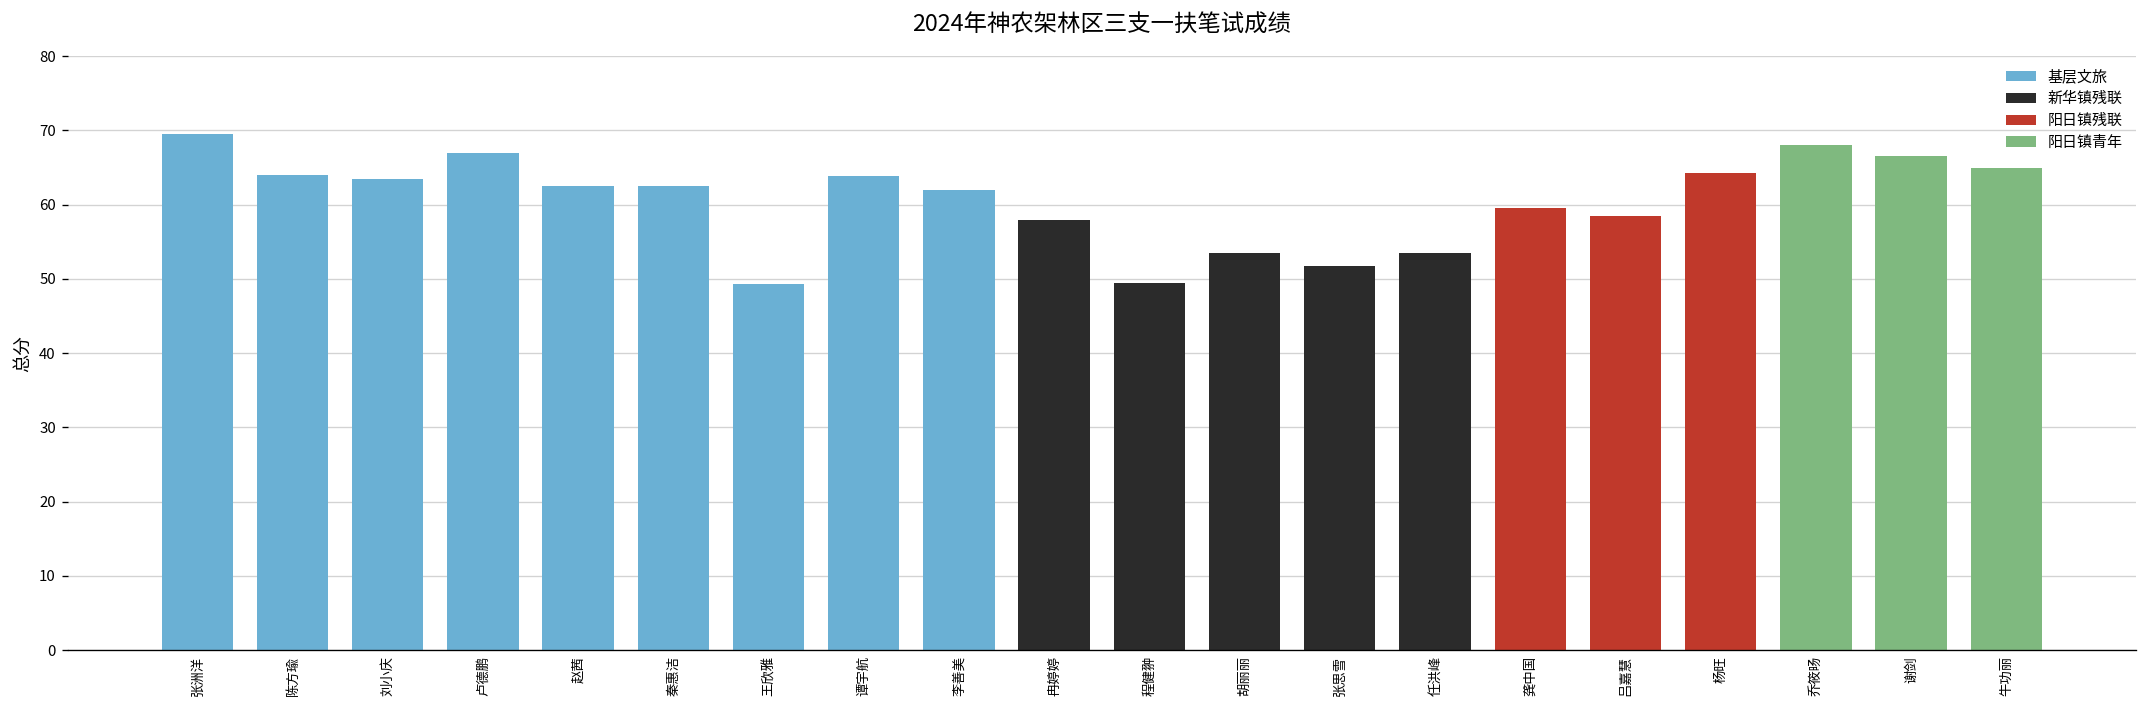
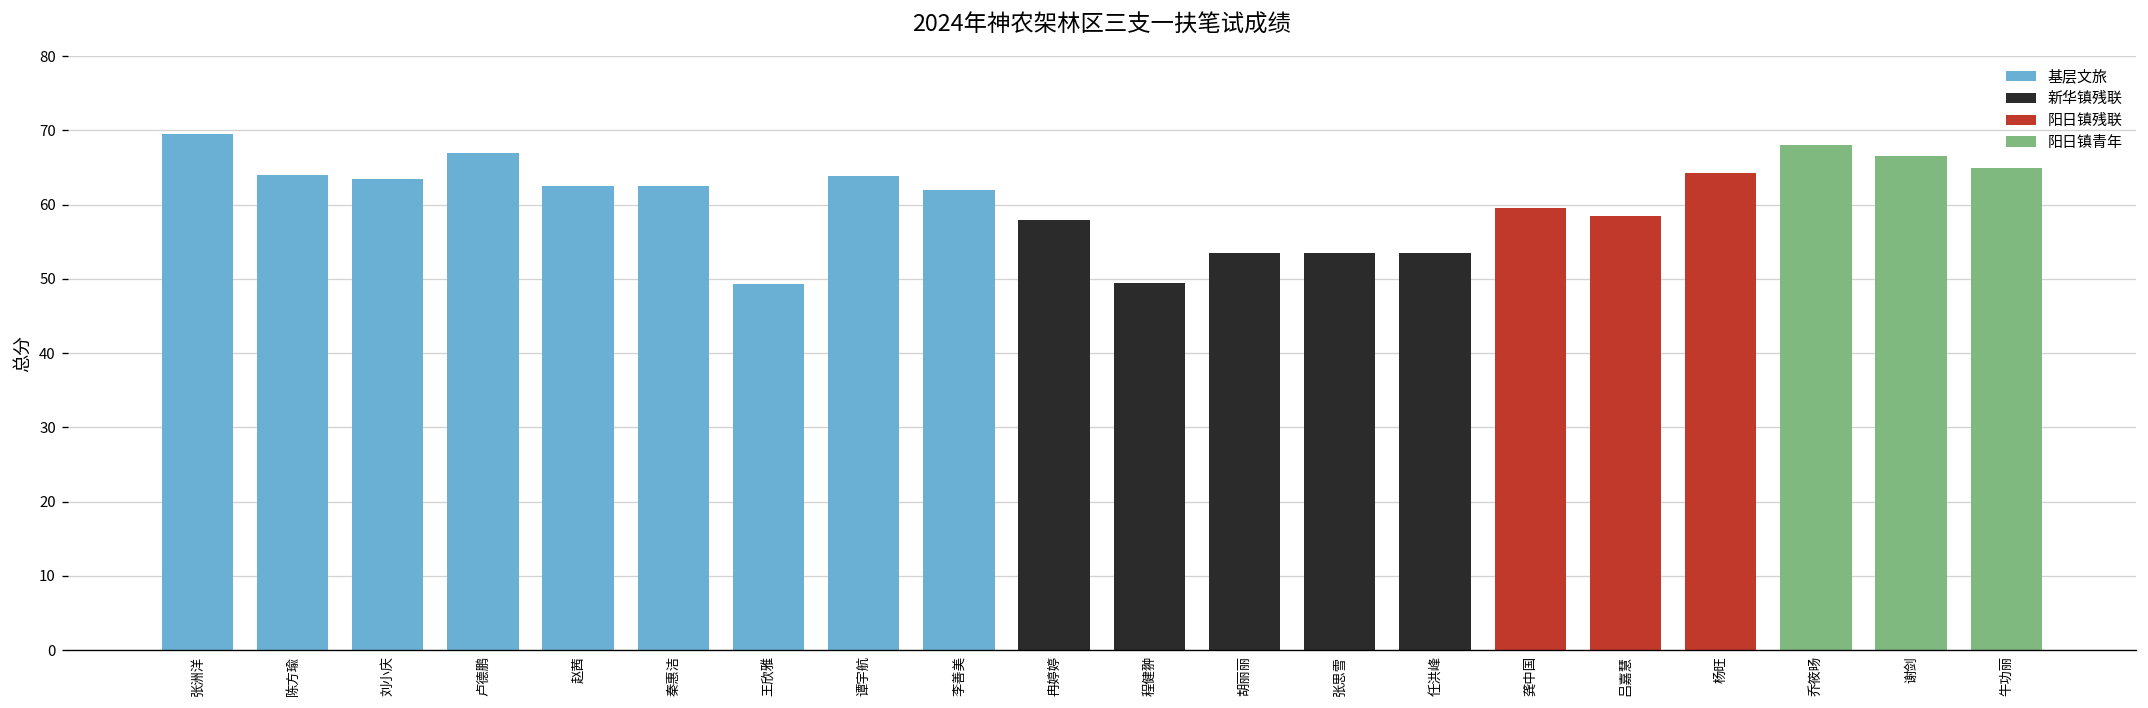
  {
    "张洲洋": 70,
    "陈方瑜": 64,
    "刘小庆": 64,
    "卢德鹏": 67,
    "赵茜": 63,
    "秦惠洁": 63,
    "王欣雅": 49,
    "谭宇航": 64,
    "李善美": 62,
    "冉婷婷": 58,
    "程健翀": 50,
    "胡丽丽": 54,
-   "张思雪": 52,
+   "张思雪": 54,
    "任洪峰": 54,
    "龚中国": 60,
    "吕嘉慧": 59,
    "杨旺": 64,
    "乔筱旸": 68,
    "谢剑": 67,
    "牛功丽": 65
  }
